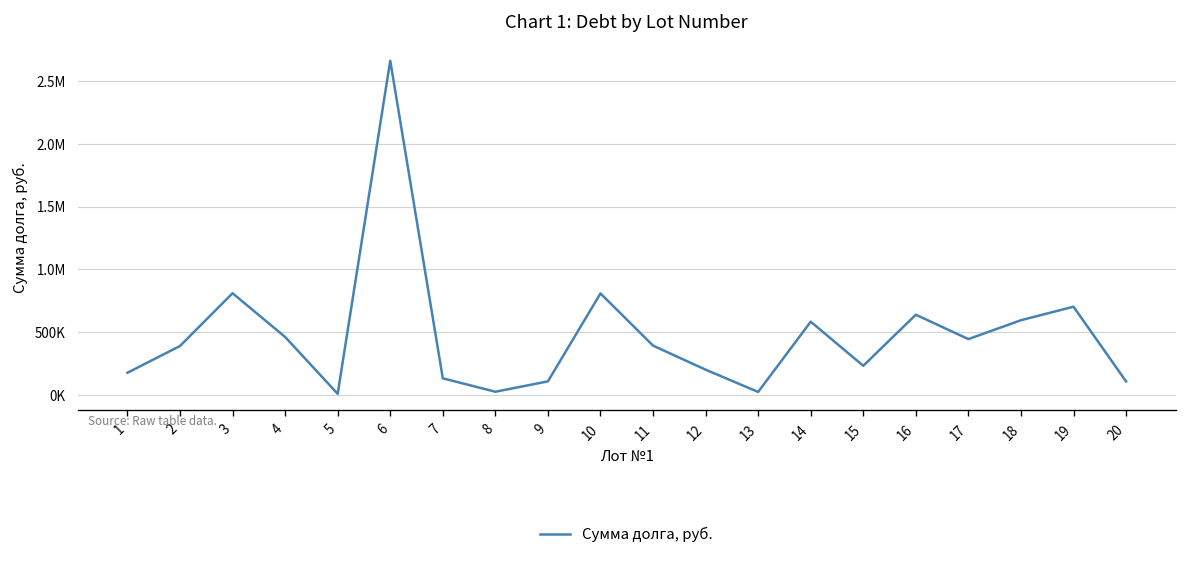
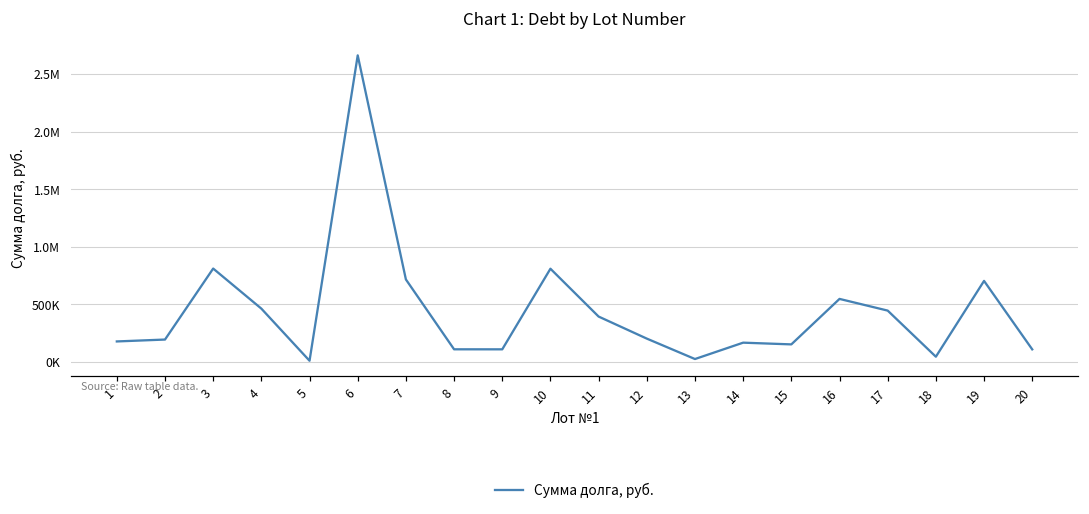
  {
    "1": 180000,
-   "2": 390000,
+   "2": 190000,
    "3": 810000,
    "4": 460000,
    "5": 10000,
    "6": 2660000,
-   "7": 130000,
-   "8": 20000,
+   "7": 710000,
+   "8": 110000,
    "9": 110000,
    "10": 810000,
    "11": 390000,
    "12": 200000,
    "13": 20000,
-   "14": 580000,
-   "15": 230000,
-   "16": 640000,
+   "14": 170000,
+   "15": 150000,
+   "16": 550000,
    "17": 440000,
-   "18": 590000,
+   "18": 40000,
    "19": 700000,
    "20": 110000
  }
